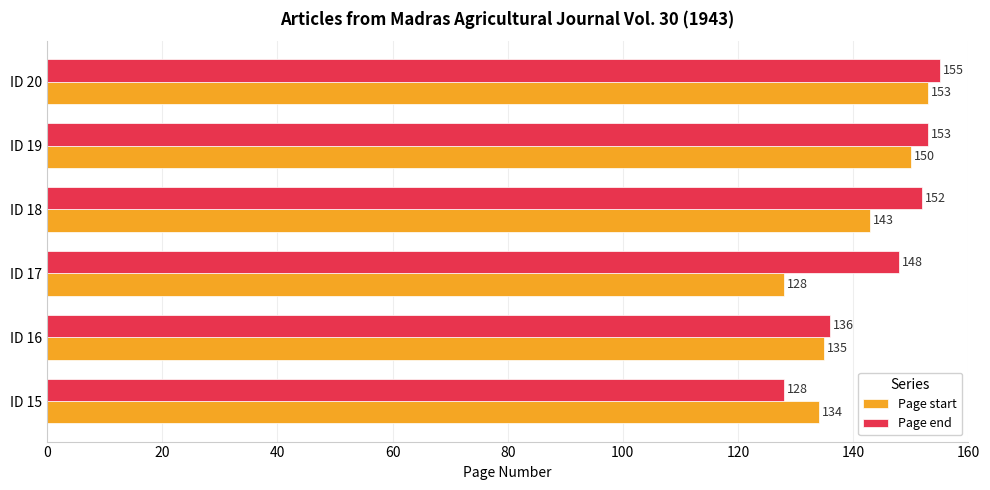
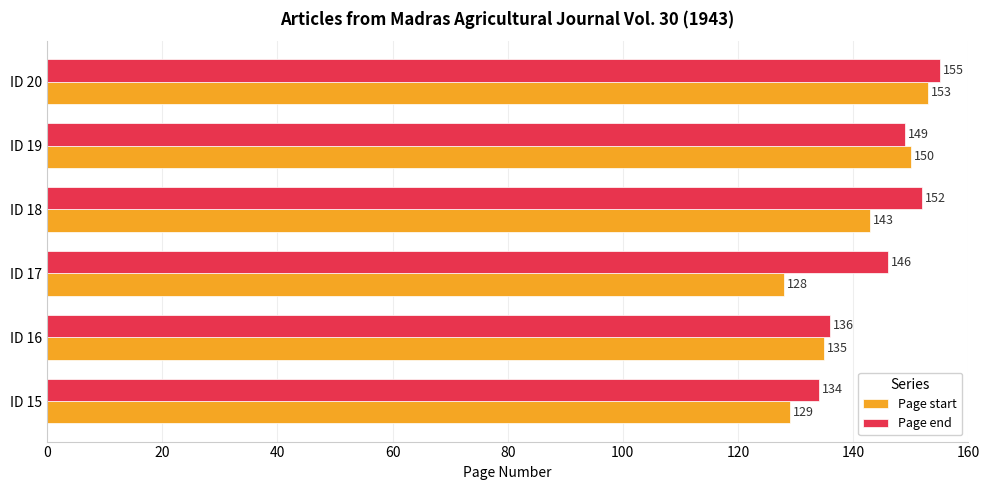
  {
    "Page start": {
      "ID 20": 153,
      "ID 19": 150,
      "ID 18": 143,
      "ID 17": 128,
      "ID 16": 135,
-     "ID 15": 134
+     "ID 15": 129
    },
    "Page end": {
      "ID 20": 155,
-     "ID 19": 153,
+     "ID 19": 149,
      "ID 18": 152,
-     "ID 17": 148,
+     "ID 17": 146,
      "ID 16": 136,
-     "ID 15": 128
+     "ID 15": 134
    }
  }
